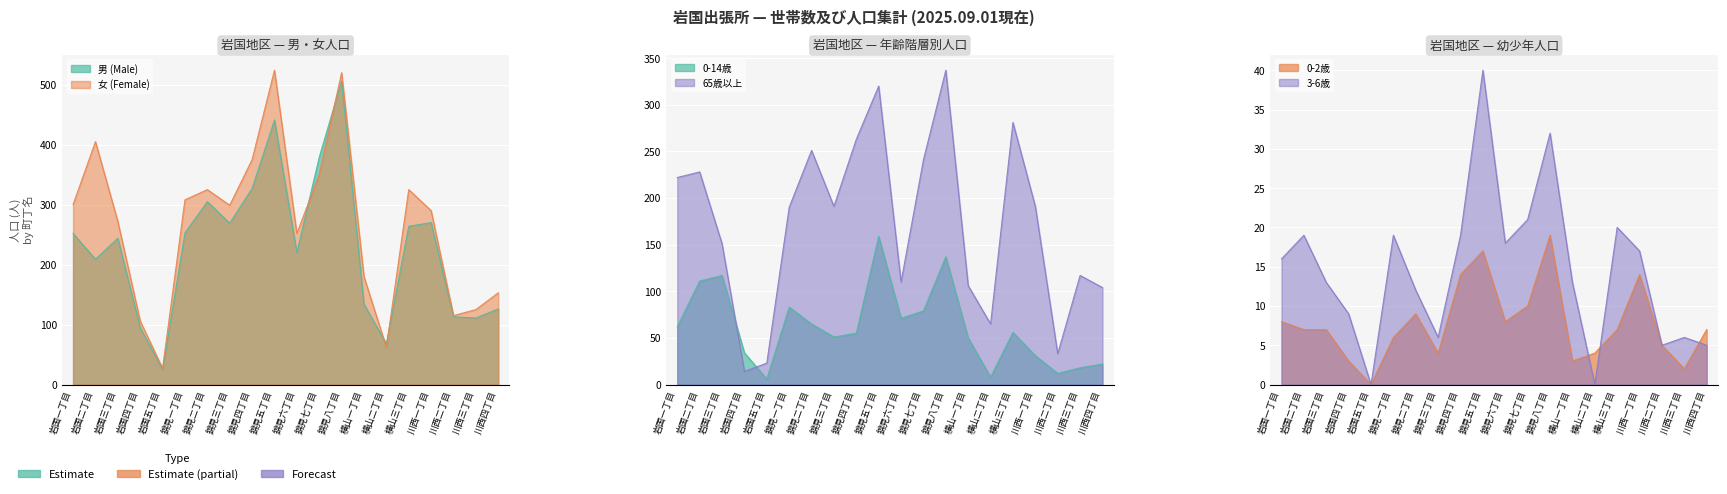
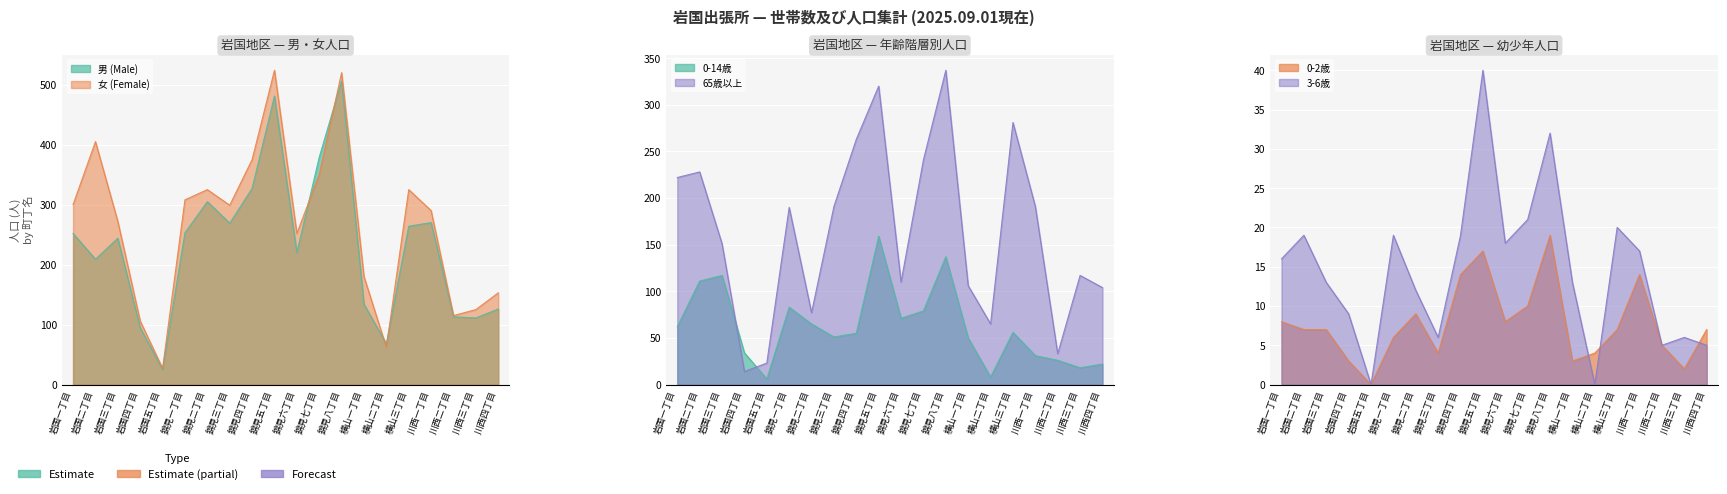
  {
    "岩国地区 — 男・女人口": {
      "男 (Male)": {
        "岩国一丁目": 250,
        "岩国二丁目": 210,
        "岩国三丁目": 240,
        "岩国四丁目": 100,
        "錦見一丁目": 250,
        "錦見二丁目": 310,
        "錦見三丁目": 270,
        "錦見四丁目": 330,
-       "錦見五丁目": 440,
+       "錦見五丁目": 480,
        "錦見六丁目": 220,
        "錦見七丁目": 380,
        "錦見八丁目": 510,
        "横山一丁目": 130,
        "横山二丁目": 70,
        "横山三丁目": 260,
        "川西一丁目": 270,
        "川西三丁目": 110,
        "川西四丁目": 130
      },
      "女 (Female)": {
        "岩国一丁目": 300,
        "岩国二丁目": 410,
        "岩国三丁目": 270,
        "岩国四丁目": 110,
        "錦見一丁目": 310,
        "錦見二丁目": 330,
        "錦見三丁目": 300,
        "錦見四丁目": 380,
        "錦見五丁目": 520,
        "錦見六丁目": 250,
        "錦見七丁目": 350,
        "錦見八丁目": 520,
        "横山一丁目": 180,
        "横山二丁目": 60,
        "横山三丁目": 330,
        "川西一丁目": 290,
        "川西三丁目": 130,
        "川西四丁目": 150
      }
    },
    "岩国地区 — 年齢階層別人口": {
      "0-14歳": {
        "岩国一丁目": 60,
        "岩国二丁目": 110,
        "岩国三丁目": 120,
        "岩国四丁目": 30,
        "岩国五丁目": 10,
        "錦見一丁目": 80,
        "錦見二丁目": 70,
        "錦見三丁目": 50,
        "錦見四丁目": 60,
        "錦見五丁目": 160,
        "錦見六丁目": 70,
        "錦見七丁目": 80,
        "錦見八丁目": 140,
        "横山一丁目": 50,
        "横山二丁目": 10,
        "横山三丁目": 60,
        "川西一丁目": 30,
-       "川西二丁目": 10,
+       "川西二丁目": 30,
        "川西三丁目": 20,
        "川西四丁目": 20
      },
      "65歳以上": {
        "岩国一丁目": 220,
        "岩国二丁目": 230,
        "岩国三丁目": 150,
        "岩国四丁目": 10,
        "岩国五丁目": 20,
        "錦見一丁目": 190,
-       "錦見二丁目": 250,
+       "錦見二丁目": 80,
        "錦見三丁目": 190,
        "錦見四丁目": 260,
        "錦見五丁目": 320,
        "錦見六丁目": 110,
        "錦見七丁目": 240,
        "錦見八丁目": 340,
        "横山一丁目": 110,
        "横山二丁目": 70,
        "横山三丁目": 280,
        "川西一丁目": 190,
        "川西二丁目": 30,
        "川西三丁目": 120,
        "川西四丁目": 100
      }
    },
    "岩国地区 — 幼少年人口": {
      "0-2歳": {
        "岩国一丁目": 8,
        "岩国二丁目": 7,
        "岩国三丁目": 7,
        "岩国四丁目": 3,
        "錦見一丁目": 6,
        "錦見二丁目": 9,
        "錦見三丁目": 4,
        "錦見四丁目": 14,
        "錦見五丁目": 17,
        "錦見六丁目": 8,
        "錦見七丁目": 10,
        "錦見八丁目": 19,
        "横山一丁目": 3,
        "横山二丁目": 4,
        "横山三丁目": 7,
        "川西一丁目": 14,
        "川西三丁目": 2,
        "川西四丁目": 7
      },
      "3-6歳": {
        "岩国一丁目": 16,
        "岩国二丁目": 19,
        "岩国三丁目": 13,
        "岩国四丁目": 9,
        "錦見一丁目": 19,
        "錦見二丁目": 12,
        "錦見三丁目": 6,
        "錦見四丁目": 19,
        "錦見五丁目": 40,
        "錦見六丁目": 18,
        "錦見七丁目": 21,
        "錦見八丁目": 32,
        "横山一丁目": 13,
        "横山二丁目": 0,
        "横山三丁目": 20,
        "川西一丁目": 17,
        "川西三丁目": 6,
        "川西四丁目": 5
      }
    }
  }
